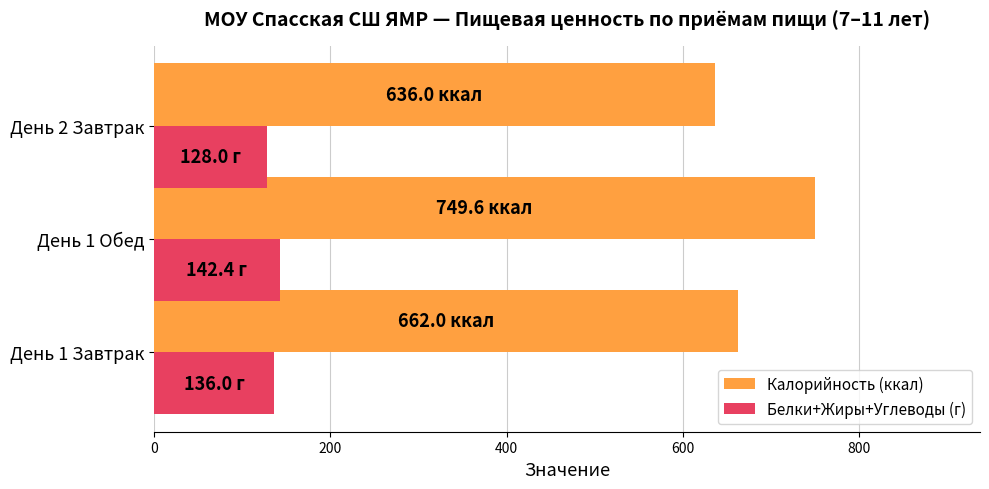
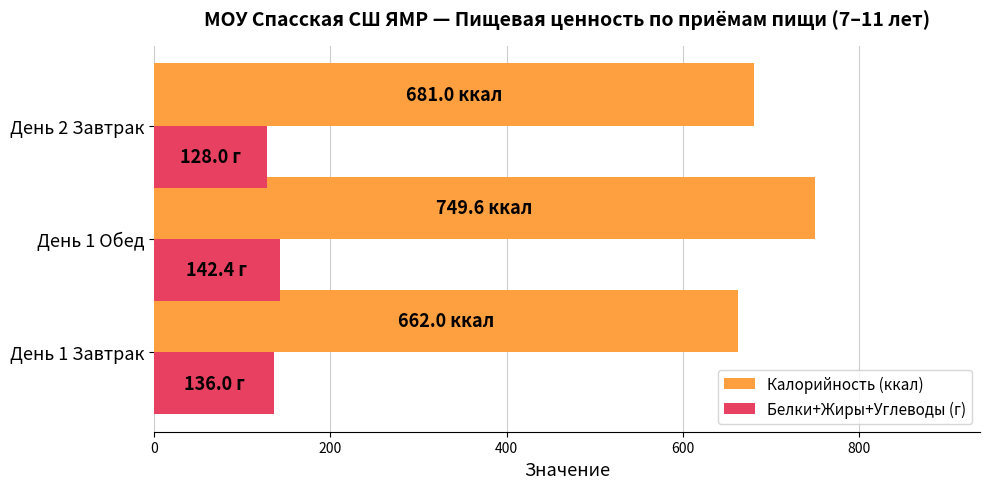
  {
    "Калорийность (ккал)": {
-     "День 2 Завтрак": 636.0,
+     "День 2 Завтрак": 681.0,
      "День 1 Обед": 749.6,
      "День 1 Завтрак": 662.0
    },
    "Белки+Жиры+Углеводы (г)": {
      "День 2 Завтрак": 128.0,
      "День 1 Обед": 142.4,
      "День 1 Завтрак": 136.0
    }
  }
